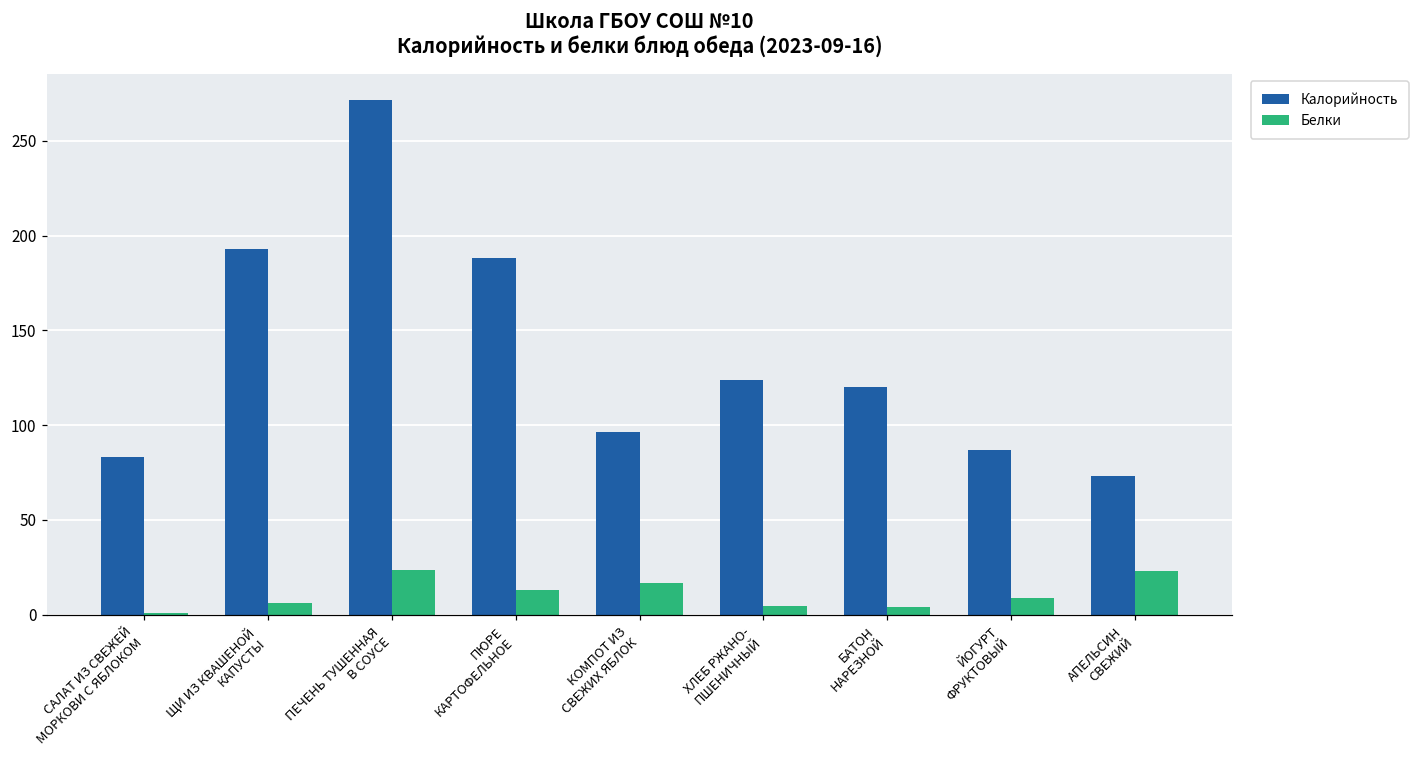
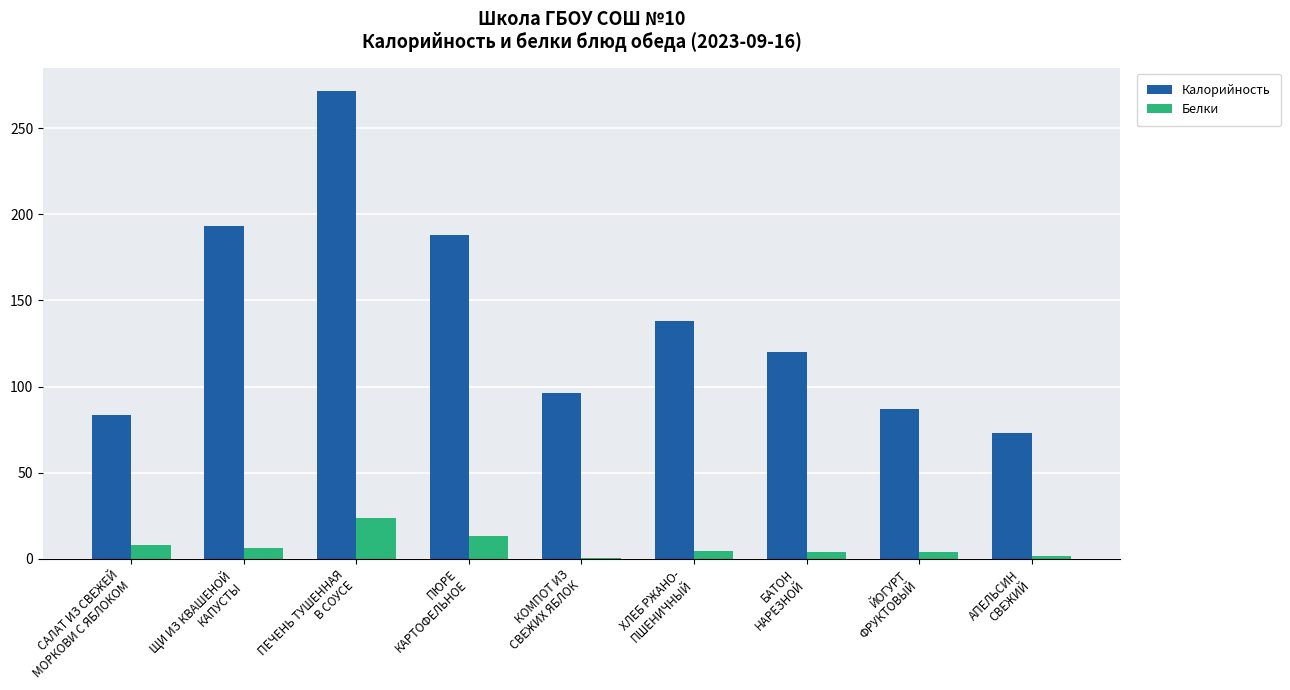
  {
    "Калорийность": {
      "САЛАТ ИЗ СВЕЖЕЙ МОРКОВИ С ЯБЛОКОМ": 83,
      "ЩИ ИЗ КВАШЕНОЙ КАПУСТЫ": 193,
      "ПЕЧЕНЬ ТУШЕННАЯ В СОУСЕ": 272,
      "ПЮРЕ КАРТОФЕЛЬНОЕ": 188,
      "КОМПОТ ИЗ СВЕЖИХ ЯБЛОК": 96,
-     "ХЛЕБ РЖАНО- ПШЕНИЧНЫЙ": 124,
+     "ХЛЕБ РЖАНО- ПШЕНИЧНЫЙ": 138,
      "БАТОН НАРЕЗНОЙ": 120,
      "ЙОГУРТ ФРУКТОВЫЙ": 87,
      "АПЕЛЬСИН СВЕЖИЙ": 73
    },
    "Белки": {
-     "САЛАТ ИЗ СВЕЖЕЙ МОРКОВИ С ЯБЛОКОМ": 1,
+     "САЛАТ ИЗ СВЕЖЕЙ МОРКОВИ С ЯБЛОКОМ": 8,
      "ЩИ ИЗ КВАШЕНОЙ КАПУСТЫ": 6,
      "ПЕЧЕНЬ ТУШЕННАЯ В СОУСЕ": 24,
      "ПЮРЕ КАРТОФЕЛЬНОЕ": 13,
-     "КОМПОТ ИЗ СВЕЖИХ ЯБЛОК": 17,
+     "КОМПОТ ИЗ СВЕЖИХ ЯБЛОК": 0,
      "ХЛЕБ РЖАНО- ПШЕНИЧНЫЙ": 5,
      "БАТОН НАРЕЗНОЙ": 4,
-     "ЙОГУРТ ФРУКТОВЫЙ": 9,
-     "АПЕЛЬСИН СВЕЖИЙ": 23
+     "ЙОГУРТ ФРУКТОВЫЙ": 4,
+     "АПЕЛЬСИН СВЕЖИЙ": 2
    }
  }
